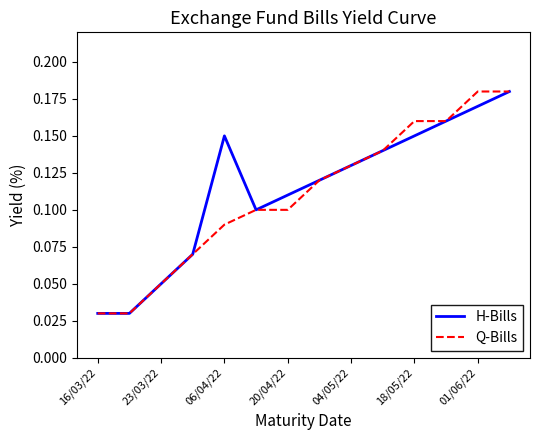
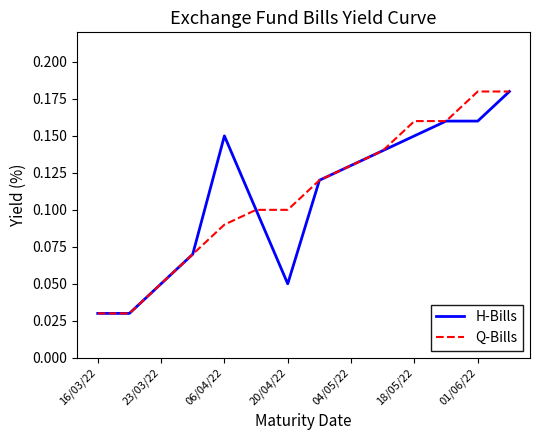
  {
    "H-Bills": {
      "06/04/22": 0.15,
-     "20/04/22": 0.11,
+     "20/04/22": 0.05,
      "18/05/22": 0.15,
-     "01/06/22": 0.17
+     "01/06/22": 0.16
    },
    "Q-Bills": {
      "06/04/22": 0.09,
      "20/04/22": 0.10,
      "18/05/22": 0.16,
      "01/06/22": 0.18
    }
  }
